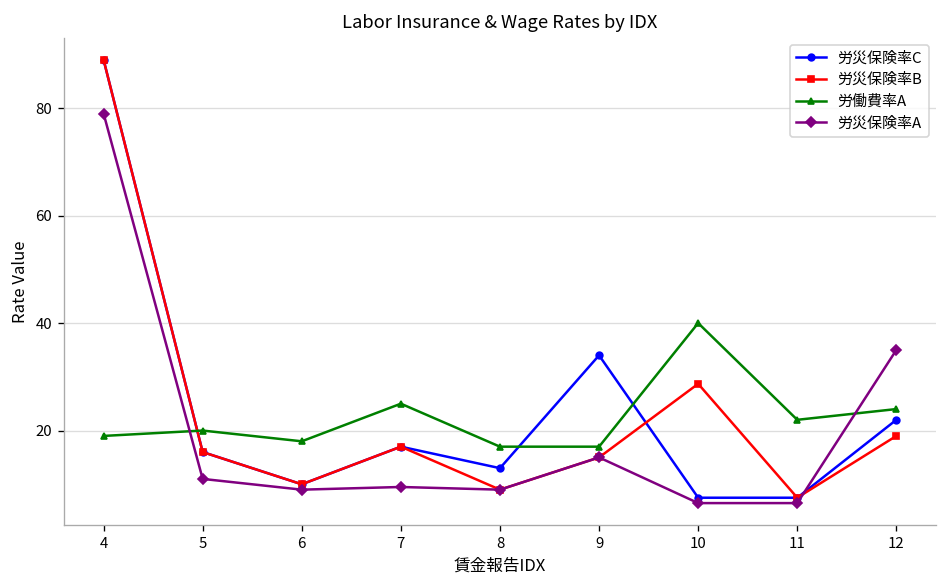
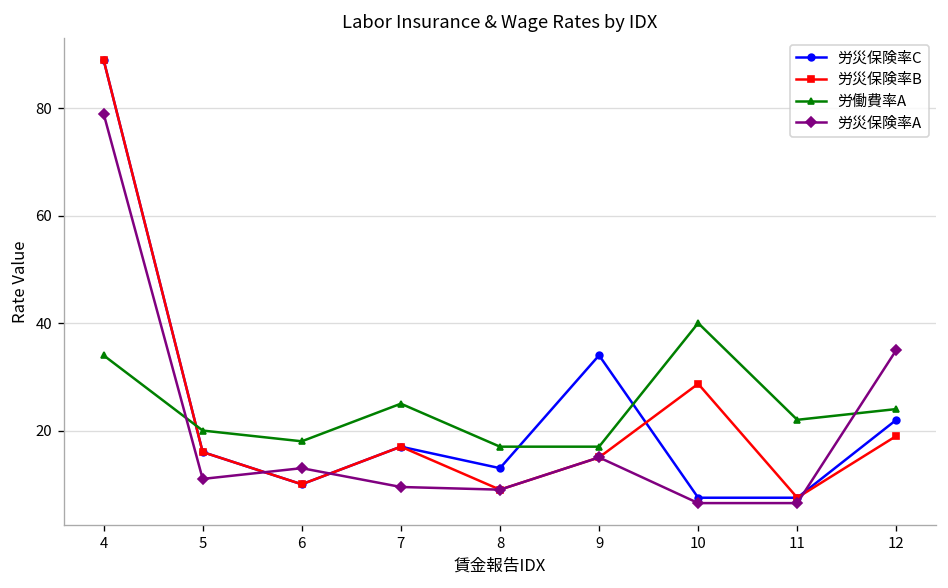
  {
    "労災保険率C": {
      "8": 13,
      "9": 34,
      "10": 8,
      "12": 22
    },
    "労災保険率B": {
      "10": 29,
      "12": 19
    },
    "労働費率A": {
-     "4": 19,
+     "4": 34,
      "5": 20,
      "6": 18,
      "7": 25,
      "8": 17,
      "9": 17,
      "10": 40,
      "11": 22,
      "12": 24
    },
    "労災保険率A": {
      "4": 79,
      "5": 11,
-     "6": 9,
+     "6": 13,
      "7": 10,
      "10": 7,
      "11": 7,
      "12": 35
    }
  }
